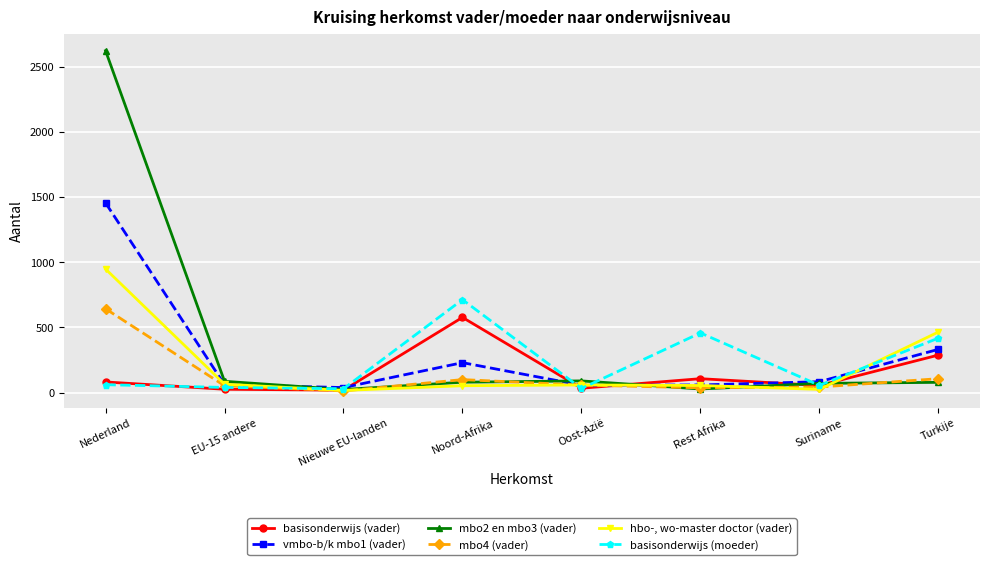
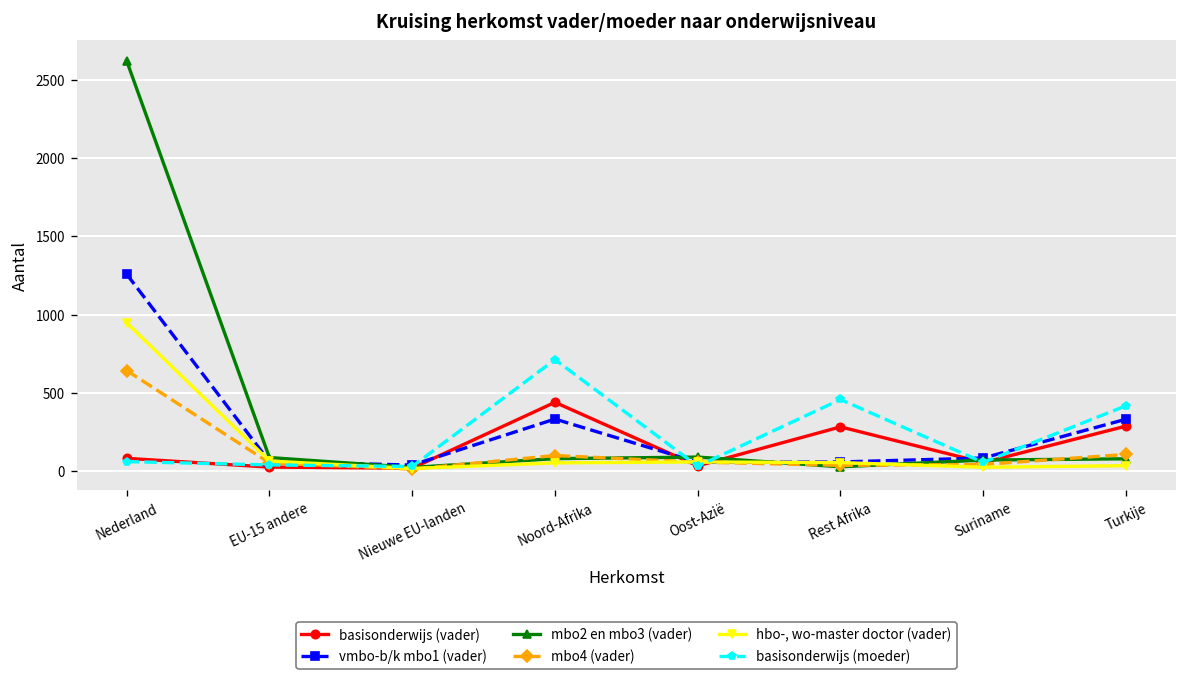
  {
    "basisonderwijs (vader)": {
      "Nederland": 80,
-     "Noord-Afrika": 580,
-     "Rest Afrika": 110,
+     "Noord-Afrika": 440,
+     "Rest Afrika": 280,
      "Turkije": 290
    },
    "vmbo-b/k mbo1 (vader)": {
-     "Nederland": 1460,
-     "Noord-Afrika": 230,
+     "Nederland": 1260,
+     "Noord-Afrika": 330,
      "Turkije": 330
    },
    "mbo2 en mbo3 (vader)": {
      "Nederland": 2620,
      "EU-15 andere": 90,
      "Noord-Afrika": 80,
      "Oost-Azië": 90,
      "Turkije": 80
    },
    "mbo4 (vader)": {
      "Nederland": 640,
      "Noord-Afrika": 100,
      "Turkije": 110
    },
    "hbo-, wo-master doctor (vader)": {
      "Nederland": 950,
      "Noord-Afrika": 50,
-     "Turkije": 470
+     "Turkije": 40
    },
    "basisonderwijs (moeder)": {
      "Nederland": 60,
      "Noord-Afrika": 710,
      "Rest Afrika": 460,
      "Turkije": 420
    }
  }
